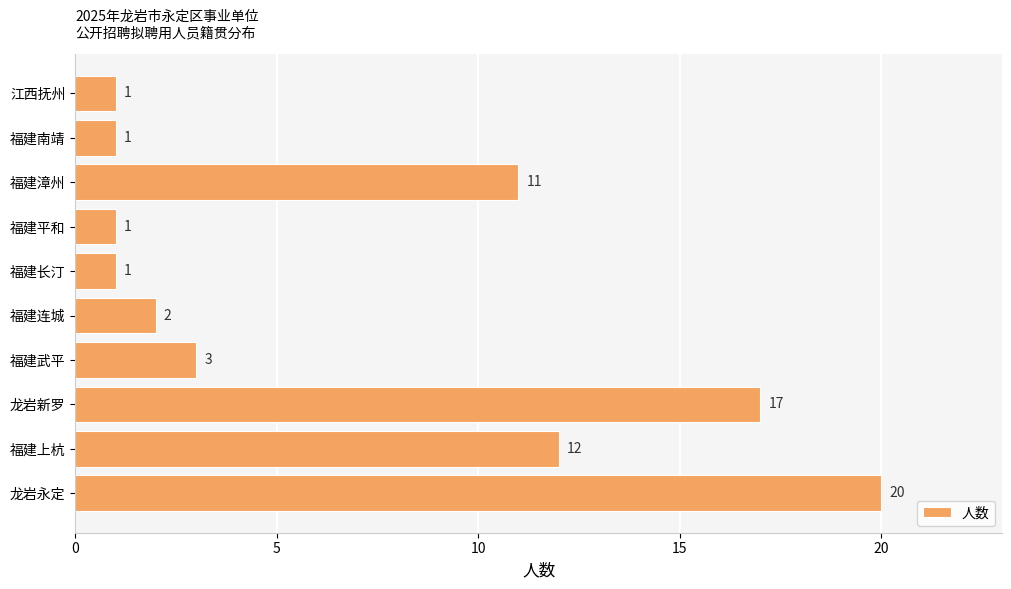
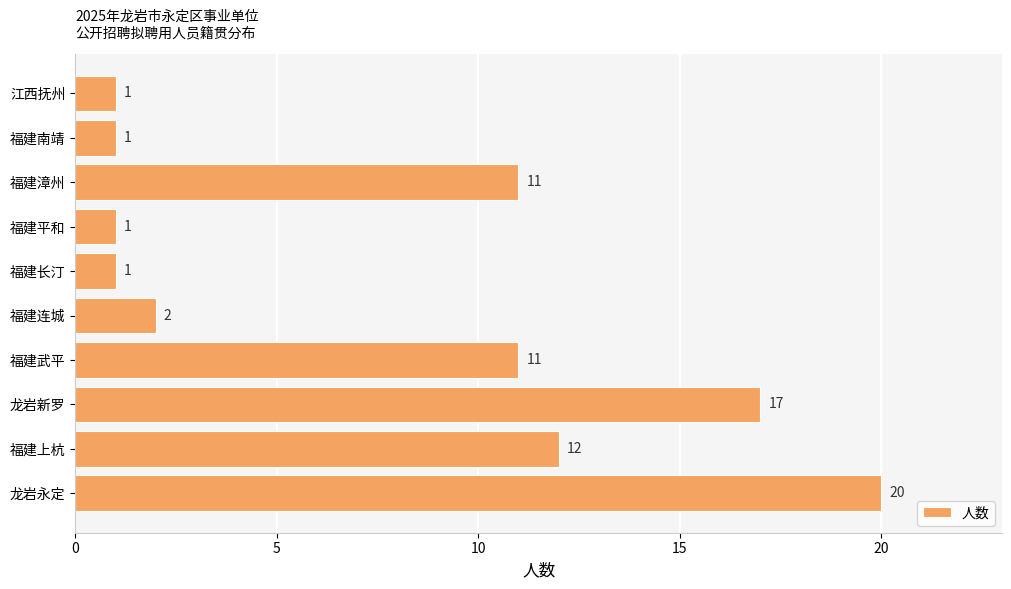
  {
    "江西抚州": 1,
    "福建南靖": 1,
    "福建漳州": 11,
    "福建平和": 1,
    "福建长汀": 1,
    "福建连城": 2,
-   "福建武平": 3,
+   "福建武平": 11,
    "龙岩新罗": 17,
    "福建上杭": 12,
    "龙岩永定": 20
  }
